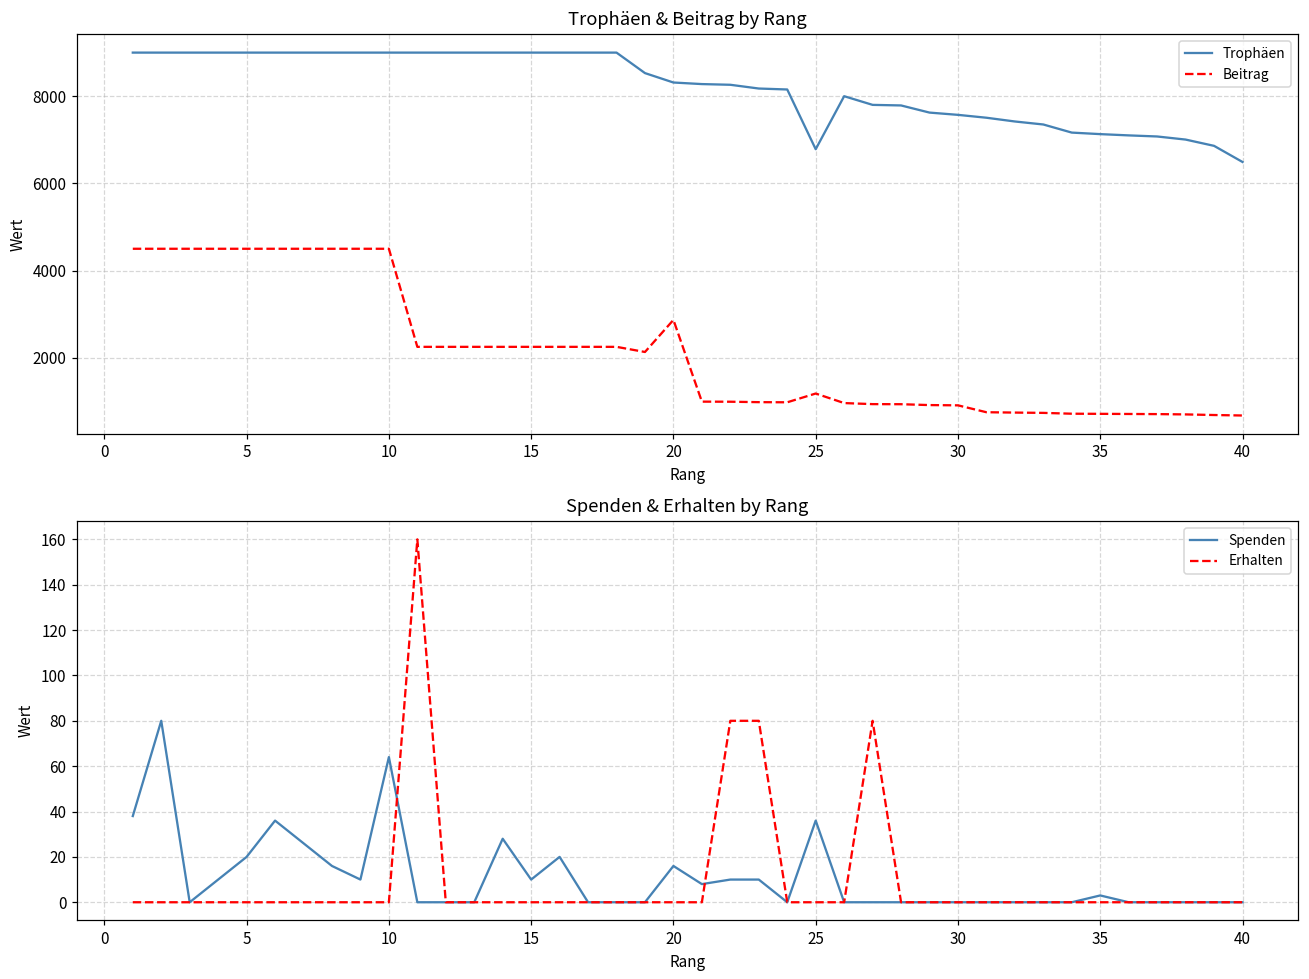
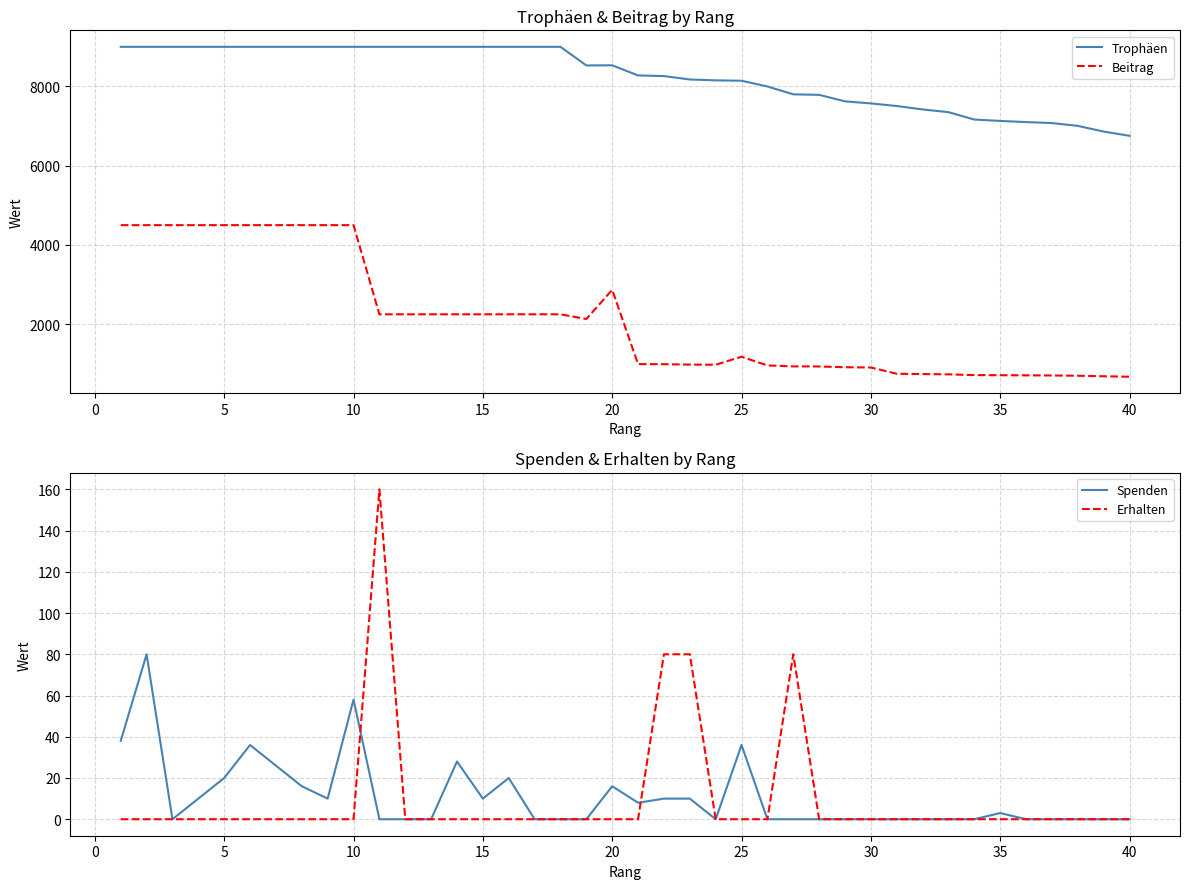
  {
    "Trophäen & Beitrag by Rang": {
      "Trophäen": {
        "5": 9000,
        "10": 9000,
        "15": 9000,
-       "20": 8300,
-       "25": 6800,
+       "20": 8500,
+       "25": 8100,
        "30": 7600,
        "35": 7100,
-       "40": 6500
+       "40": 6800
      },
      "Beitrag": {
        "5": 4500,
        "10": 4500,
        "15": 2300,
        "20": 2900,
        "25": 1200,
        "30": 900,
        "35": 700,
        "40": 700
      }
    },
    "Spenden & Erhalten by Rang": {
      "Spenden": {
        "5": 20,
-       "10": 64,
+       "10": 58,
        "15": 10,
        "20": 16,
        "25": 36,
        "35": 3
      },
      "Erhalten": {
        "5": 0,
        "10": 0,
        "15": 0,
        "20": 0,
        "25": 0,
        "35": 0
      }
    }
  }
